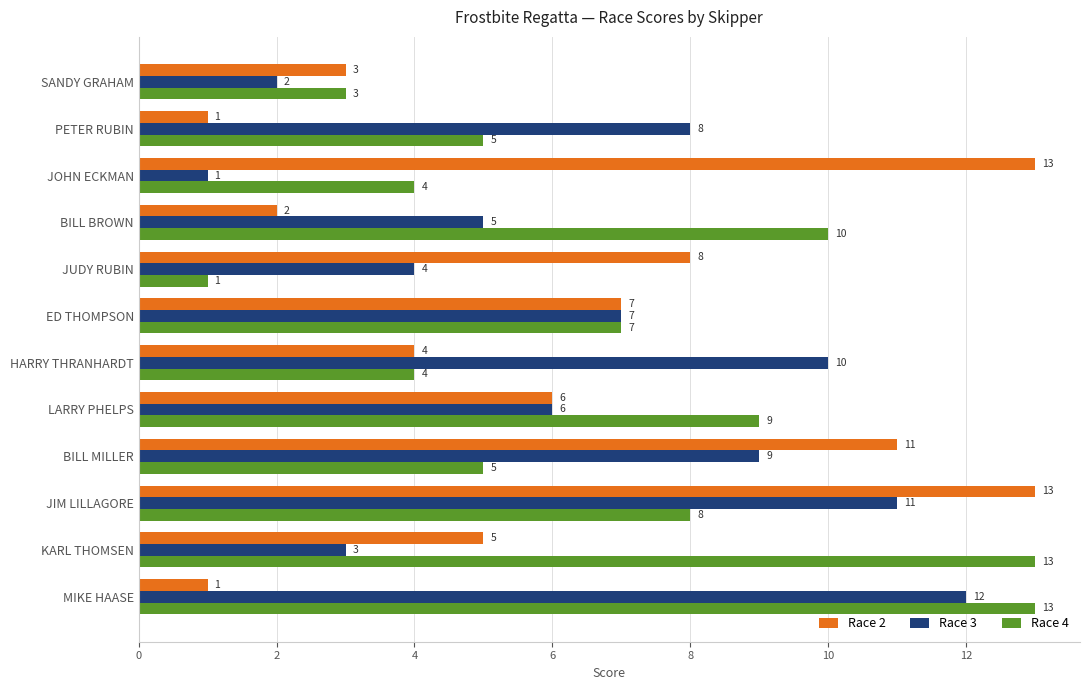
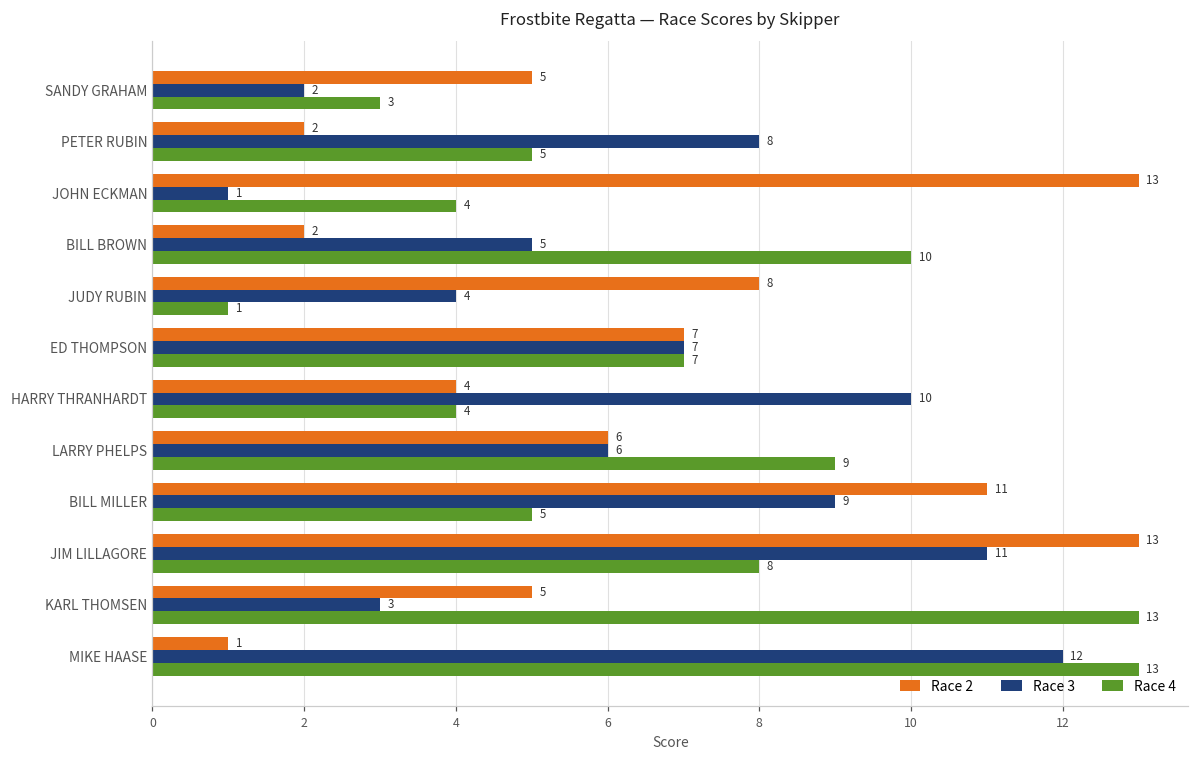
  {
    "Race 2": {
-     "SANDY GRAHAM": 3,
-     "PETER RUBIN": 1,
+     "SANDY GRAHAM": 5,
+     "PETER RUBIN": 2,
      "JOHN ECKMAN": 13,
      "BILL BROWN": 2,
      "JUDY RUBIN": 8,
      "ED THOMPSON": 7,
      "HARRY THRANHARDT": 4,
      "LARRY PHELPS": 6,
      "BILL MILLER": 11,
      "JIM LILLAGORE": 13,
      "KARL THOMSEN": 5,
      "MIKE HAASE": 1
    },
    "Race 3": {
      "SANDY GRAHAM": 2,
      "PETER RUBIN": 8,
      "JOHN ECKMAN": 1,
      "BILL BROWN": 5,
      "JUDY RUBIN": 4,
      "ED THOMPSON": 7,
      "HARRY THRANHARDT": 10,
      "LARRY PHELPS": 6,
      "BILL MILLER": 9,
      "JIM LILLAGORE": 11,
      "KARL THOMSEN": 3,
      "MIKE HAASE": 12
    },
    "Race 4": {
      "SANDY GRAHAM": 3,
      "PETER RUBIN": 5,
      "JOHN ECKMAN": 4,
      "BILL BROWN": 10,
      "JUDY RUBIN": 1,
      "ED THOMPSON": 7,
      "HARRY THRANHARDT": 4,
      "LARRY PHELPS": 9,
      "BILL MILLER": 5,
      "JIM LILLAGORE": 8,
      "KARL THOMSEN": 13,
      "MIKE HAASE": 13
    }
  }
